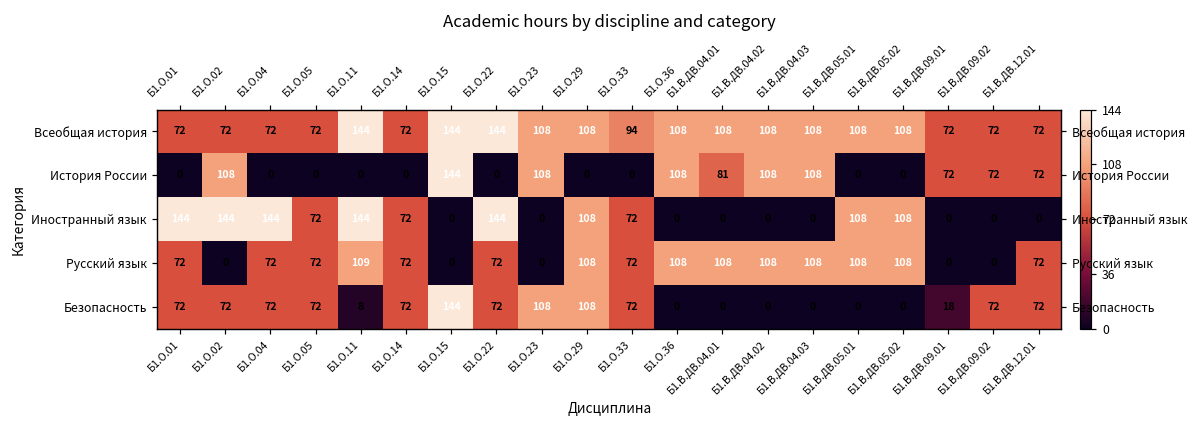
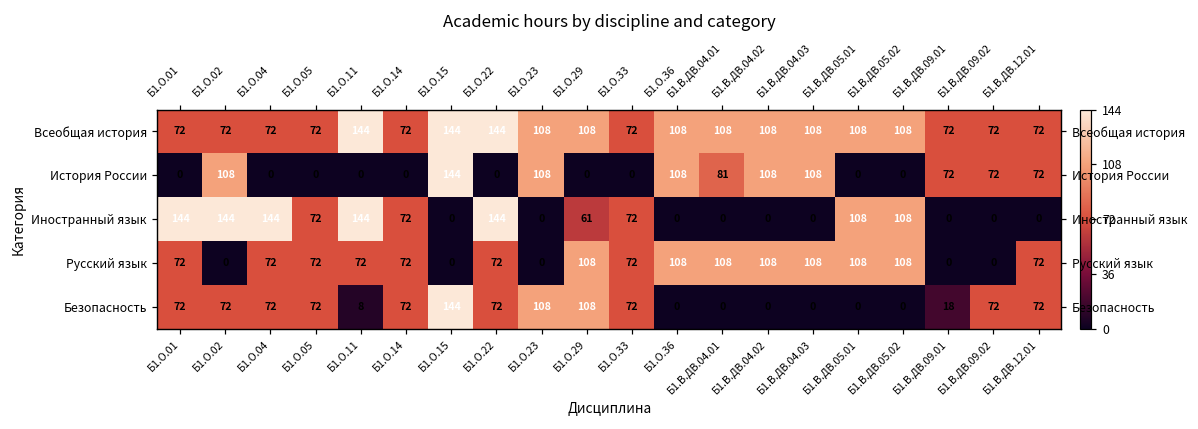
  {
    "Всеобщая история": {
      "Б1.О.01": 72,
      "Б1.О.02": 72,
      "Б1.О.04": 72,
      "Б1.О.05": 72,
      "Б1.О.14": 72,
      "Б1.О.23": 108,
      "Б1.О.29": 108,
-     "Б1.О.33": 94,
+     "Б1.О.33": 72,
      "Б1.О.36": 108,
      "Б1.В.ДВ.04.01": 108,
      "Б1.В.ДВ.04.02": 108,
      "Б1.В.ДВ.04.03": 108,
      "Б1.В.ДВ.05.01": 108,
      "Б1.В.ДВ.05.02": 108,
      "Б1.В.ДВ.09.01": 72,
      "Б1.В.ДВ.09.02": 72,
      "Б1.В.ДВ.12.01": 72
    },
    "История России": {
      "Б1.О.02": 108,
      "Б1.О.23": 108,
      "Б1.О.36": 108,
      "Б1.В.ДВ.04.01": 81,
      "Б1.В.ДВ.04.02": 108,
      "Б1.В.ДВ.04.03": 108,
      "Б1.В.ДВ.09.01": 72,
      "Б1.В.ДВ.09.02": 72,
      "Б1.В.ДВ.12.01": 72
    },
    "Иностранный язык": {
      "Б1.О.05": 72,
      "Б1.О.14": 72,
-     "Б1.О.29": 108,
+     "Б1.О.29": 61,
      "Б1.О.33": 72,
      "Б1.В.ДВ.05.01": 108,
      "Б1.В.ДВ.05.02": 108
    },
    "Русский язык": {
      "Б1.О.01": 72,
      "Б1.О.04": 72,
      "Б1.О.05": 72,
-     "Б1.О.11": 109,
+     "Б1.О.11": 72,
      "Б1.О.14": 72,
      "Б1.О.22": 72,
      "Б1.О.29": 108,
      "Б1.О.33": 72,
      "Б1.О.36": 108,
      "Б1.В.ДВ.04.01": 108,
      "Б1.В.ДВ.04.02": 108,
      "Б1.В.ДВ.04.03": 108,
      "Б1.В.ДВ.05.01": 108,
      "Б1.В.ДВ.05.02": 108,
      "Б1.В.ДВ.12.01": 72
    },
    "Безопасность": {
      "Б1.О.01": 72,
      "Б1.О.02": 72,
      "Б1.О.04": 72,
      "Б1.О.05": 72,
      "Б1.О.14": 72,
      "Б1.О.22": 72,
      "Б1.О.23": 108,
      "Б1.О.29": 108,
      "Б1.О.33": 72,
      "Б1.В.ДВ.09.01": 18,
      "Б1.В.ДВ.09.02": 72,
      "Б1.В.ДВ.12.01": 72
    }
  }
